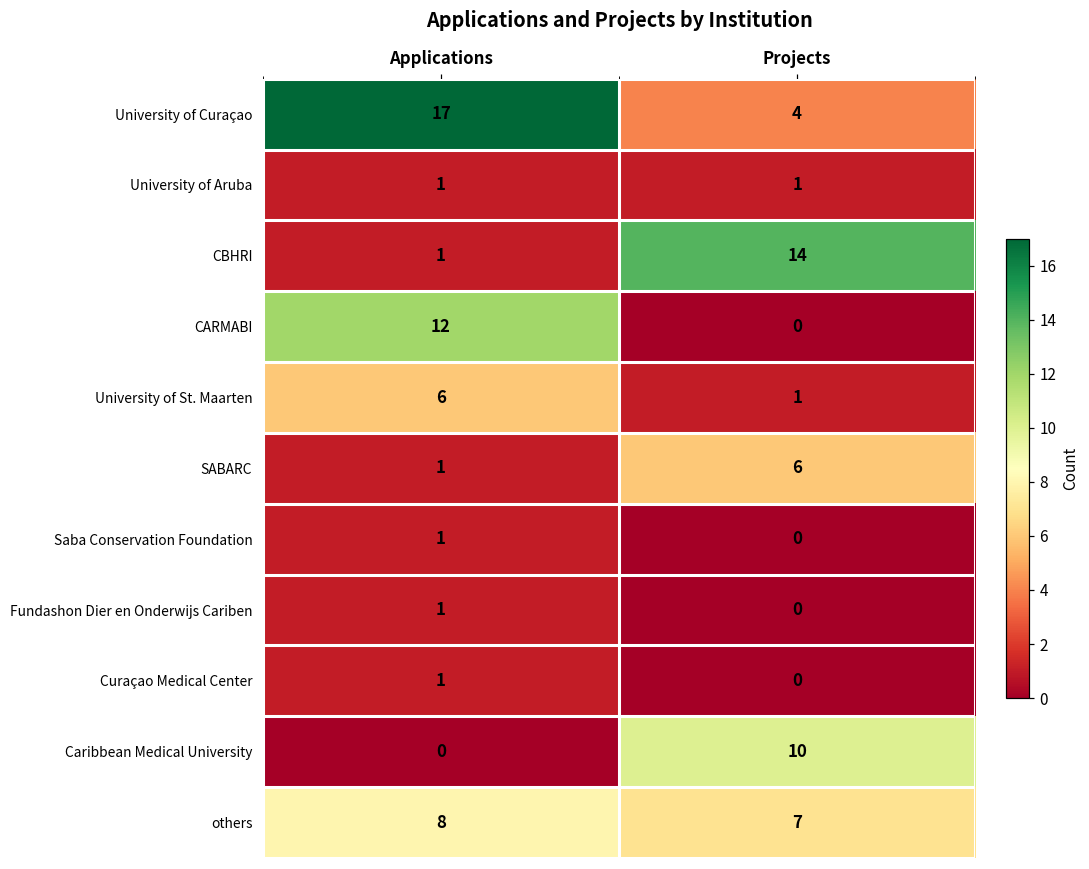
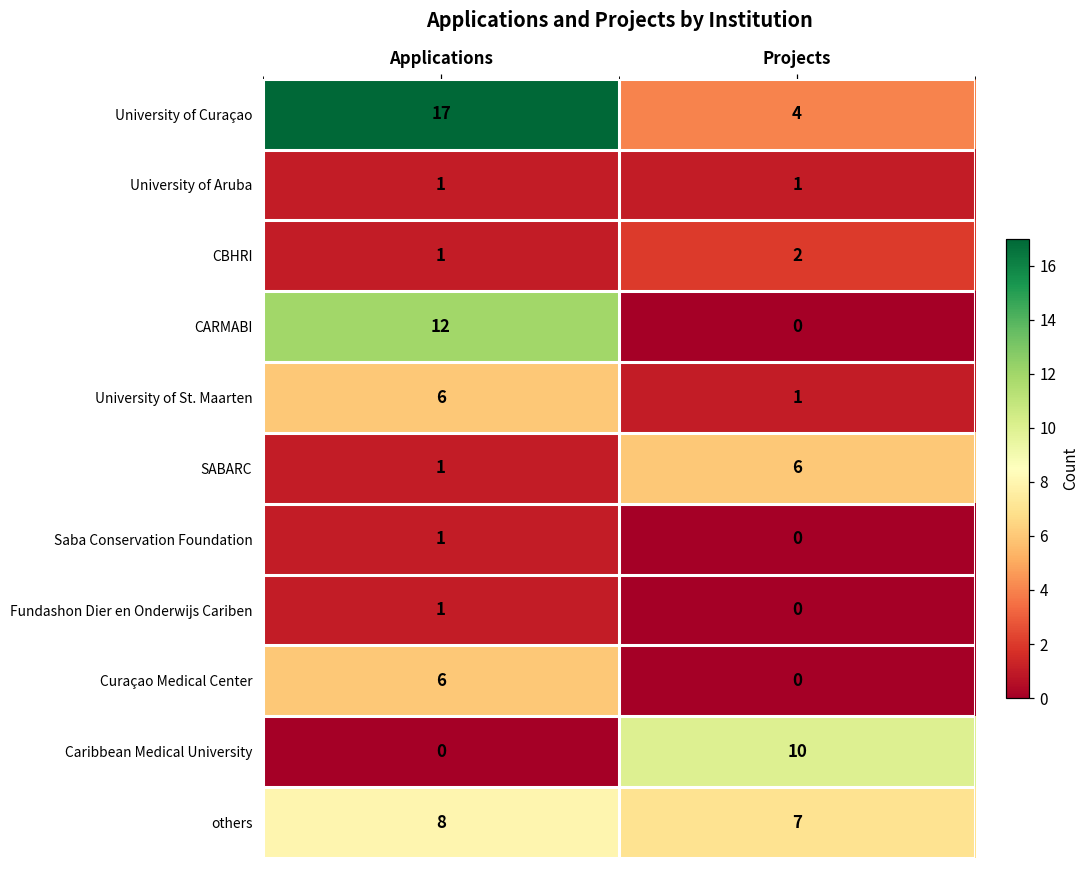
  {
    "University of Curaçao": {
      "Applications": 17,
      "Projects": 4
    },
    "University of Aruba": {
      "Applications": 1,
      "Projects": 1
    },
    "CBHRI": {
      "Applications": 1,
-     "Projects": 14
+     "Projects": 2
    },
    "CARMABI": {
      "Applications": 12,
      "Projects": 0
    },
    "University of St. Maarten": {
      "Applications": 6,
      "Projects": 1
    },
    "SABARC": {
      "Applications": 1,
      "Projects": 6
    },
    "Saba Conservation Foundation": {
      "Applications": 1,
      "Projects": 0
    },
    "Fundashon Dier en Onderwijs Cariben": {
      "Applications": 1,
      "Projects": 0
    },
    "Curaçao Medical Center": {
-     "Applications": 1,
+     "Applications": 6,
      "Projects": 0
    },
    "Caribbean Medical University": {
      "Applications": 0,
      "Projects": 10
    },
    "others": {
      "Applications": 8,
      "Projects": 7
    }
  }
